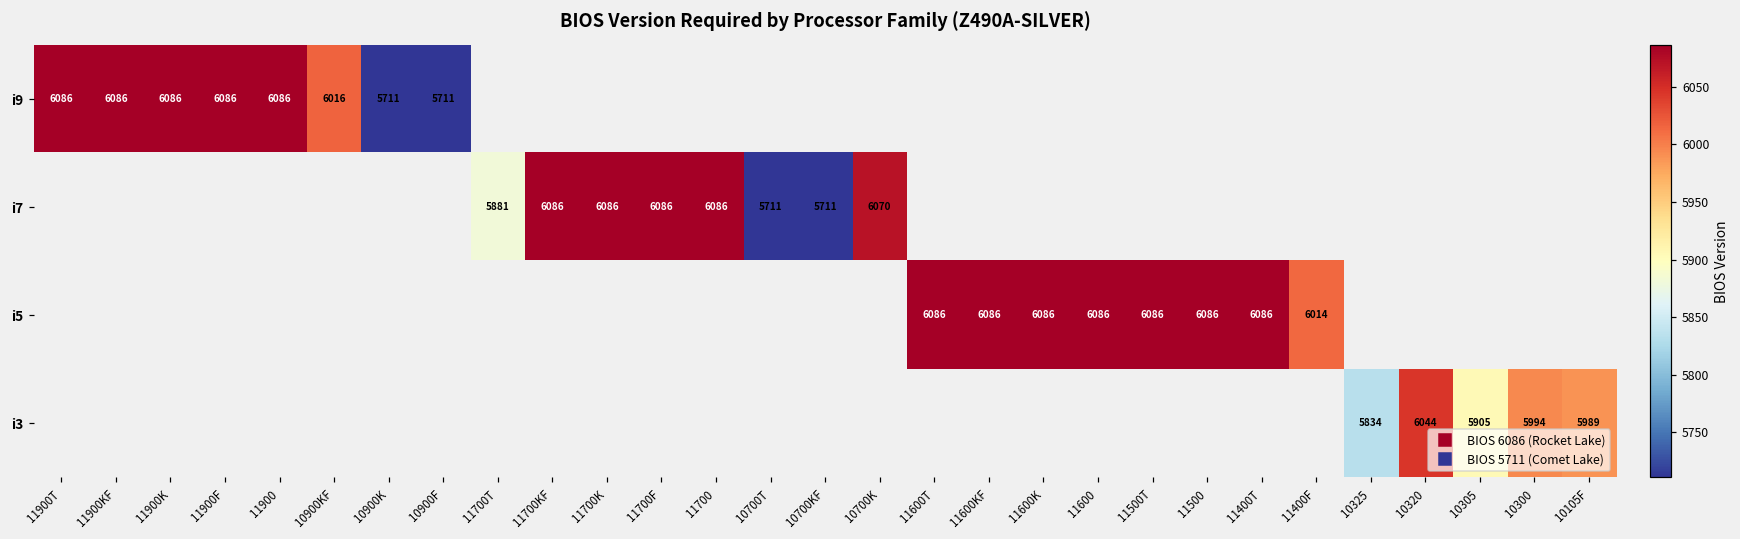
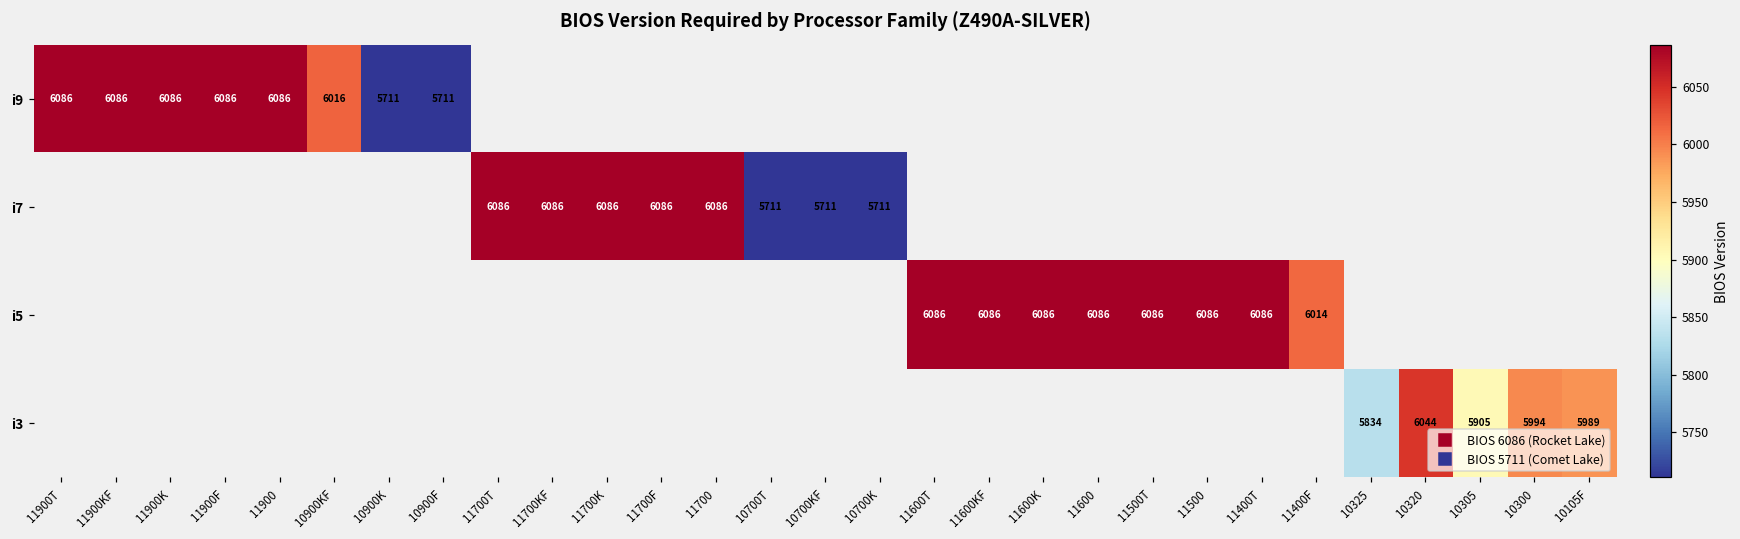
  {
    "i9": {
      "11900T": 6086,
      "11900KF": 6086,
      "11900K": 6086,
      "11900F": 6086,
      "11900": 6086,
      "10900KF": 6016,
      "10900K": 5711,
      "10900F": 5711
    },
    "i7": {
-     "11700T": 5881,
+     "11700T": 6086,
      "11700KF": 6086,
      "11700K": 6086,
      "11700F": 6086,
      "11700": 6086,
      "10700T": 5711,
      "10700KF": 5711,
-     "10700K": 6070
+     "10700K": 5711
    },
    "i5": {
      "11600T": 6086,
      "11600KF": 6086,
      "11600K": 6086,
      "11600": 6086,
      "11500T": 6086,
      "11500": 6086,
      "11400T": 6086,
      "11400F": 6014
    },
    "i3": {
      "10325": 5834,
      "10320": 6044,
      "10305": 5905,
      "10300": 5994,
      "10105F": 5989
    }
  }
